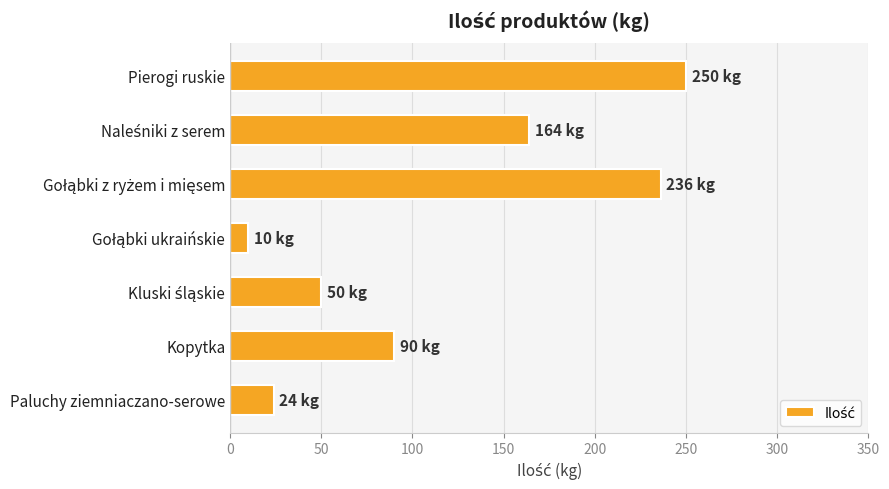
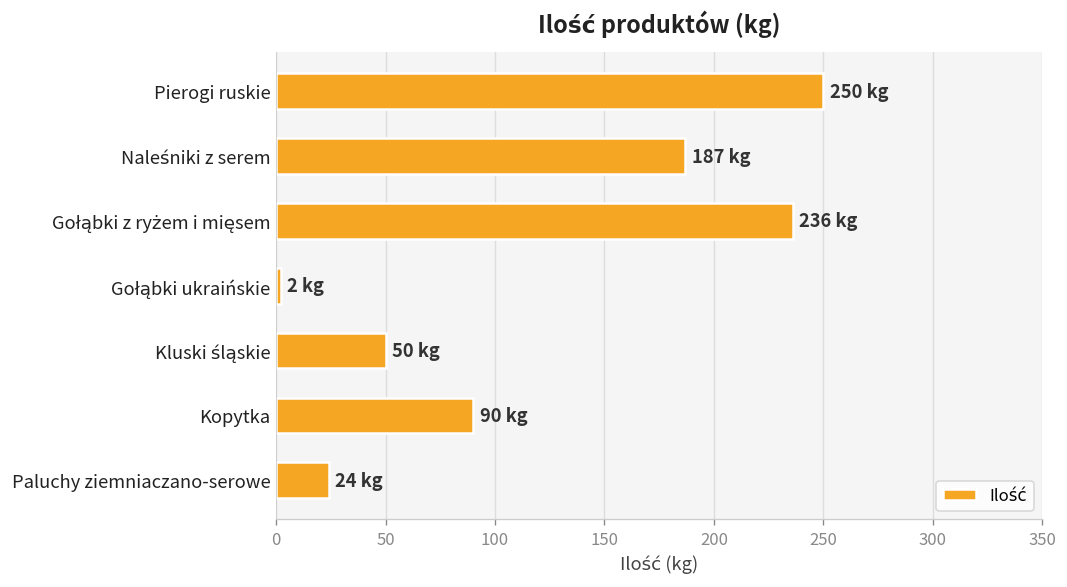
  {
    "Pierogi ruskie": 250,
-   "Naleśniki z serem": 164,
+   "Naleśniki z serem": 187,
    "Gołąbki z ryżem i mięsem": 236,
-   "Gołąbki ukraińskie": 10,
+   "Gołąbki ukraińskie": 2,
    "Kluski śląskie": 50,
    "Kopytka": 90,
    "Paluchy ziemniaczano-serowe": 24
  }
